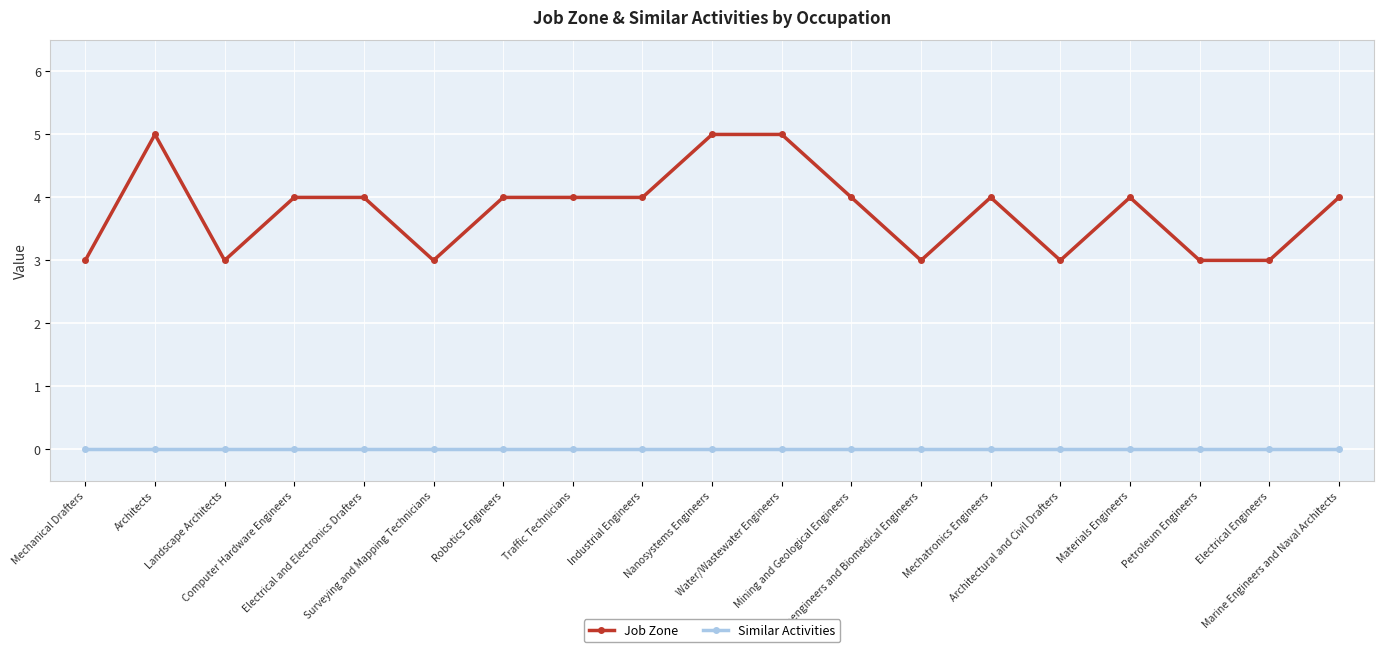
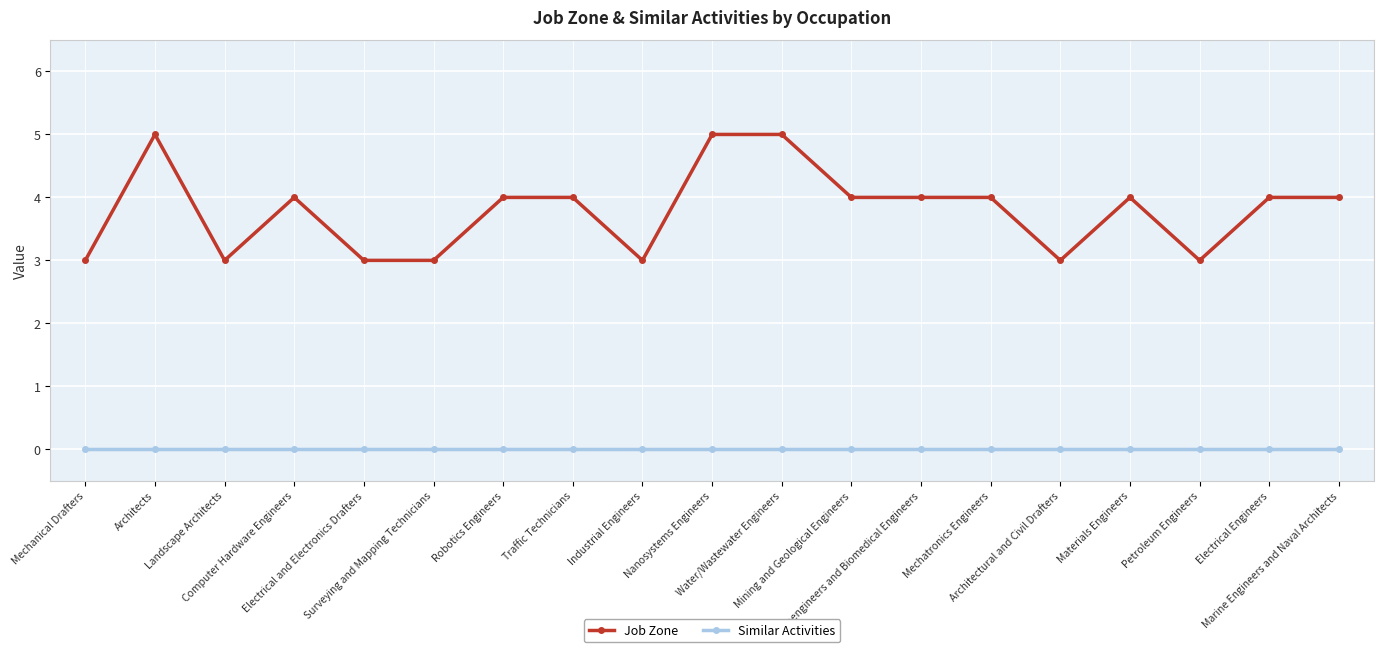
  {
    "Job Zone": {
      "Mechanical Drafters": 3,
      "Architects": 5,
      "Landscape Architects": 3,
      "Computer Hardware Engineers": 4,
-     "Electrical and Electronics Drafters": 4,
+     "Electrical and Electronics Drafters": 3,
      "Surveying and Mapping Technicians": 3,
      "Robotics Engineers": 4,
      "Traffic Technicians": 4,
-     "Industrial Engineers": 4,
+     "Industrial Engineers": 3,
      "Nanosystems Engineers": 5,
      "Water/Wastewater Engineers": 5,
      "Mining and Geological Engineers": 4,
-     "Bioengineers and Biomedical Engineers": 3,
+     "Bioengineers and Biomedical Engineers": 4,
      "Mechatronics Engineers": 4,
      "Architectural and Civil Drafters": 3,
      "Materials Engineers": 4,
      "Petroleum Engineers": 3,
-     "Electrical Engineers": 3,
+     "Electrical Engineers": 4,
      "Marine Engineers and Naval Architects": 4
    },
    "Similar Activities": {
      "Mechanical Drafters": 0,
      "Architects": 0,
      "Landscape Architects": 0,
      "Computer Hardware Engineers": 0,
      "Electrical and Electronics Drafters": 0,
      "Surveying and Mapping Technicians": 0,
      "Robotics Engineers": 0,
      "Traffic Technicians": 0,
      "Industrial Engineers": 0,
      "Nanosystems Engineers": 0,
      "Water/Wastewater Engineers": 0,
      "Mining and Geological Engineers": 0,
      "Bioengineers and Biomedical Engineers": 0,
      "Mechatronics Engineers": 0,
      "Architectural and Civil Drafters": 0,
      "Materials Engineers": 0,
      "Petroleum Engineers": 0,
      "Electrical Engineers": 0,
      "Marine Engineers and Naval Architects": 0
    }
  }
